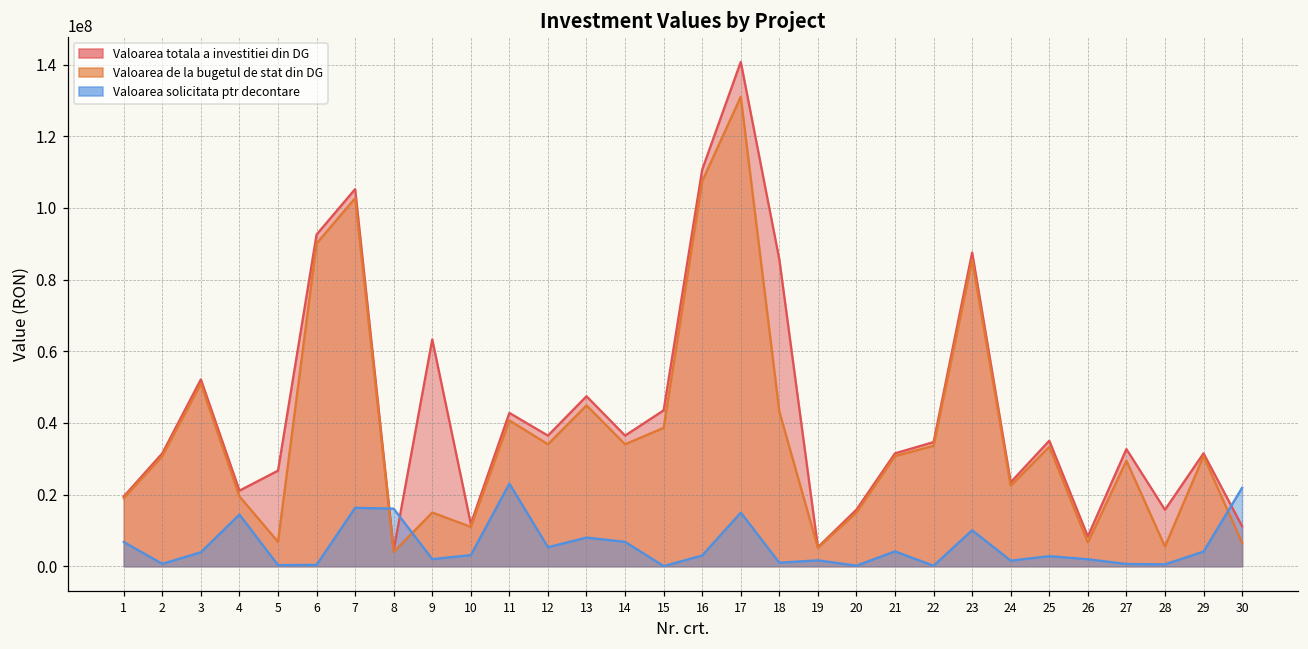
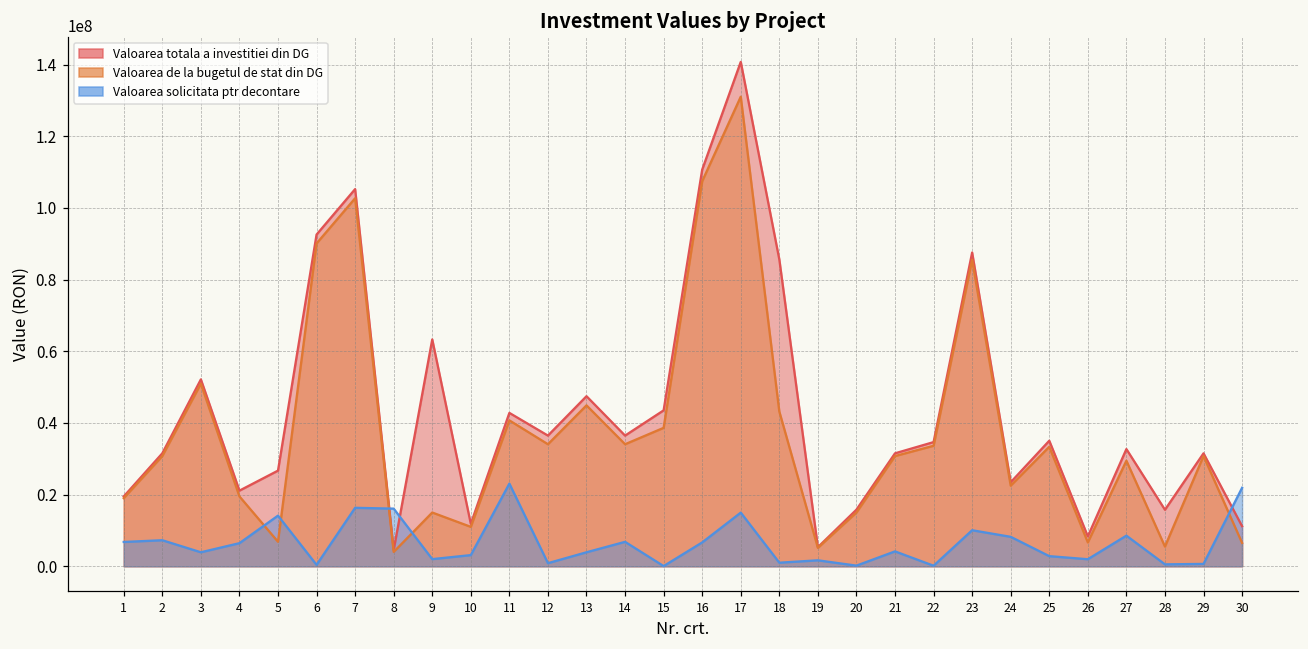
  {
    "Valoarea solicitata ptr decontare": {
      "1": 7000000,
-     "2": 1000000,
+     "2": 7000000,
      "3": 4000000,
-     "4": 14000000,
-     "5": 0,
+     "4": 6000000,
+     "5": 14000000,
      "6": 0,
      "7": 16000000,
      "8": 16000000,
      "9": 2000000,
      "10": 3000000,
      "11": 23000000,
-     "12": 5000000,
-     "13": 8000000,
+     "12": 1000000,
+     "13": 4000000,
      "14": 7000000,
      "15": 0,
-     "16": 3000000,
+     "16": 7000000,
      "17": 15000000,
      "18": 1000000,
      "19": 2000000,
      "20": 0,
      "21": 4000000,
      "22": 0,
      "23": 10000000,
-     "24": 2000000,
+     "24": 8000000,
      "25": 3000000,
      "26": 2000000,
-     "27": 1000000,
+     "27": 9000000,
      "28": 1000000,
-     "29": 4000000,
+     "29": 1000000,
      "30": 22000000
    }
  }
